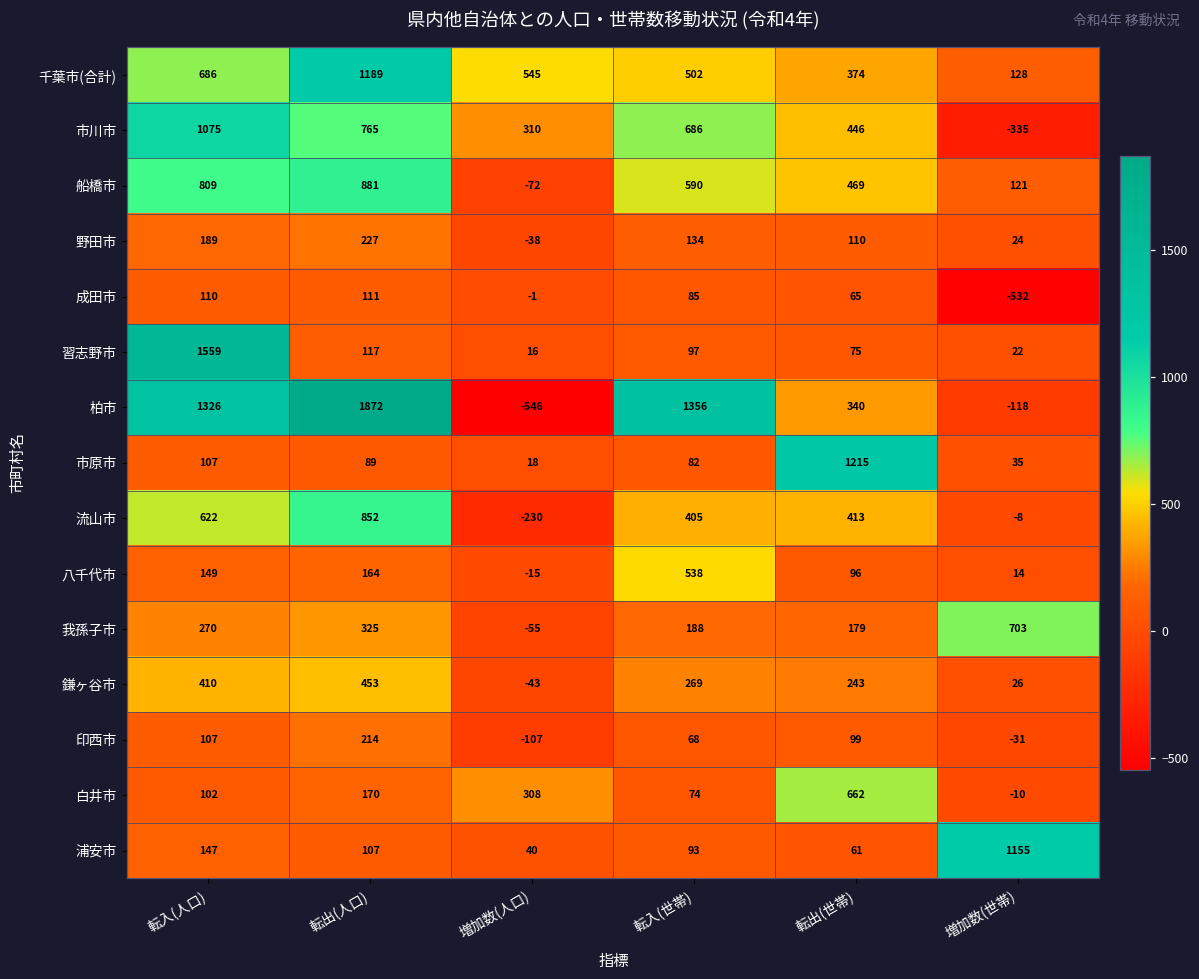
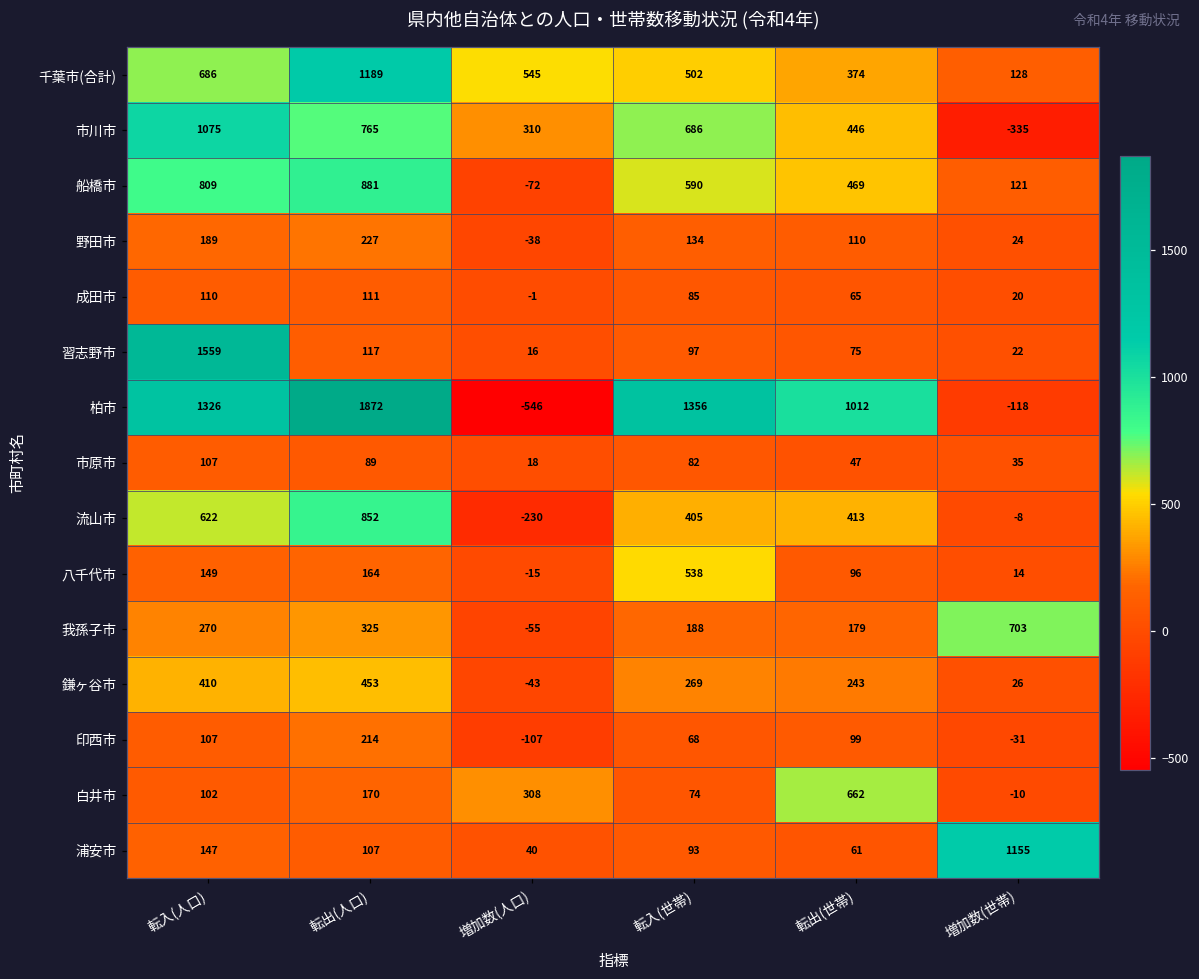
  {
    "千葉市(合計)": {
      "転入(人口)": 686,
      "転出(人口)": 1189,
      "増加数(人口)": 545,
      "転入(世帯)": 502,
      "転出(世帯)": 374,
      "増加数(世帯)": 128
    },
    "市川市": {
      "転入(人口)": 1075,
      "転出(人口)": 765,
      "増加数(人口)": 310,
      "転入(世帯)": 686,
      "転出(世帯)": 446,
      "増加数(世帯)": -335
    },
    "船橋市": {
      "転入(人口)": 809,
      "転出(人口)": 881,
      "増加数(人口)": -72,
      "転入(世帯)": 590,
      "転出(世帯)": 469,
      "増加数(世帯)": 121
    },
    "野田市": {
      "転入(人口)": 189,
      "転出(人口)": 227,
      "増加数(人口)": -38,
      "転入(世帯)": 134,
      "転出(世帯)": 110,
      "増加数(世帯)": 24
    },
    "成田市": {
      "転入(人口)": 110,
      "転出(人口)": 111,
      "増加数(人口)": -1,
      "転入(世帯)": 85,
      "転出(世帯)": 65,
-     "増加数(世帯)": -532
+     "増加数(世帯)": 20
    },
    "習志野市": {
      "転入(人口)": 1559,
      "転出(人口)": 117,
      "増加数(人口)": 16,
      "転入(世帯)": 97,
      "転出(世帯)": 75,
      "増加数(世帯)": 22
    },
    "柏市": {
      "転入(人口)": 1326,
      "転出(人口)": 1872,
      "増加数(人口)": -546,
      "転入(世帯)": 1356,
-     "転出(世帯)": 340,
+     "転出(世帯)": 1012,
      "増加数(世帯)": -118
    },
    "市原市": {
      "転入(人口)": 107,
      "転出(人口)": 89,
      "増加数(人口)": 18,
      "転入(世帯)": 82,
-     "転出(世帯)": 1215,
+     "転出(世帯)": 47,
      "増加数(世帯)": 35
    },
    "流山市": {
      "転入(人口)": 622,
      "転出(人口)": 852,
      "増加数(人口)": -230,
      "転入(世帯)": 405,
      "転出(世帯)": 413,
      "増加数(世帯)": -8
    },
    "八千代市": {
      "転入(人口)": 149,
      "転出(人口)": 164,
      "増加数(人口)": -15,
      "転入(世帯)": 538,
      "転出(世帯)": 96,
      "増加数(世帯)": 14
    },
    "我孫子市": {
      "転入(人口)": 270,
      "転出(人口)": 325,
      "増加数(人口)": -55,
      "転入(世帯)": 188,
      "転出(世帯)": 179,
      "増加数(世帯)": 703
    },
    "鎌ヶ谷市": {
      "転入(人口)": 410,
      "転出(人口)": 453,
      "増加数(人口)": -43,
      "転入(世帯)": 269,
      "転出(世帯)": 243,
      "増加数(世帯)": 26
    },
    "印西市": {
      "転入(人口)": 107,
      "転出(人口)": 214,
      "増加数(人口)": -107,
      "転入(世帯)": 68,
      "転出(世帯)": 99,
      "増加数(世帯)": -31
    },
    "白井市": {
      "転入(人口)": 102,
      "転出(人口)": 170,
      "増加数(人口)": 308,
      "転入(世帯)": 74,
      "転出(世帯)": 662,
      "増加数(世帯)": -10
    },
    "浦安市": {
      "転入(人口)": 147,
      "転出(人口)": 107,
      "増加数(人口)": 40,
      "転入(世帯)": 93,
      "転出(世帯)": 61,
      "増加数(世帯)": 1155
    }
  }
